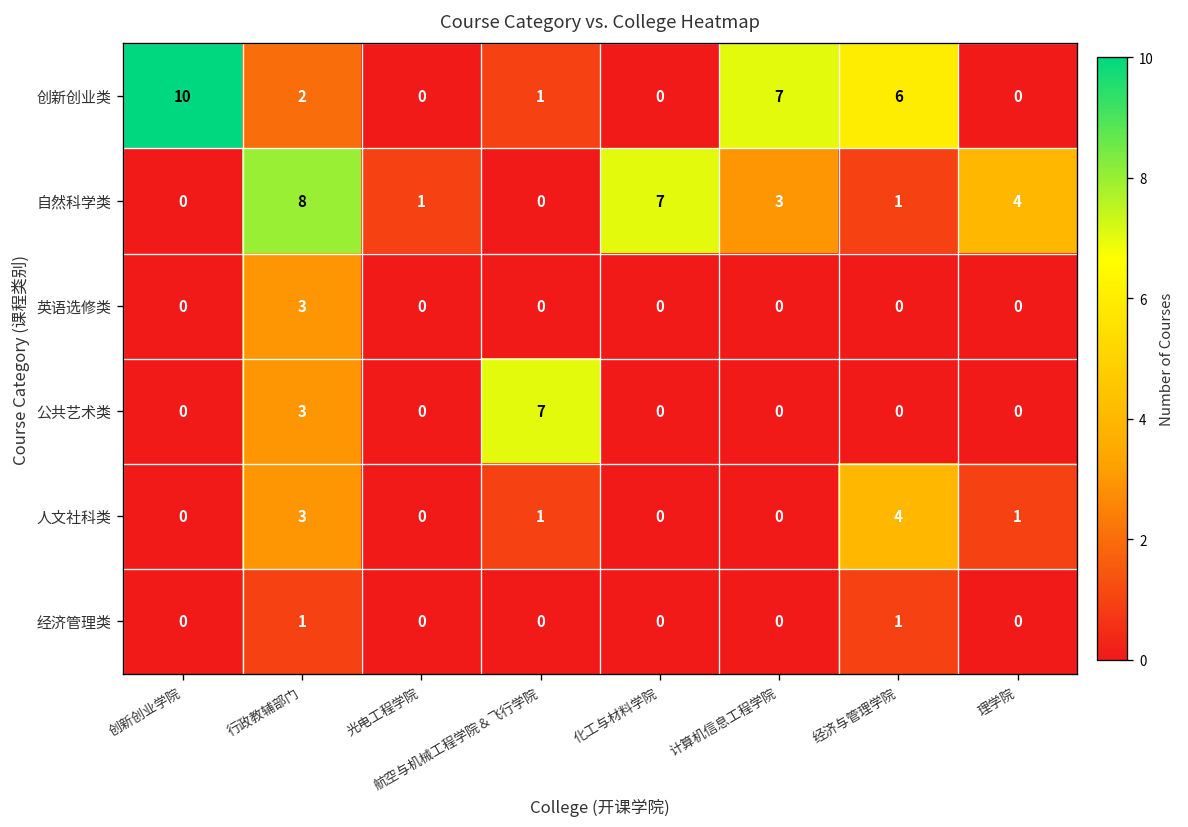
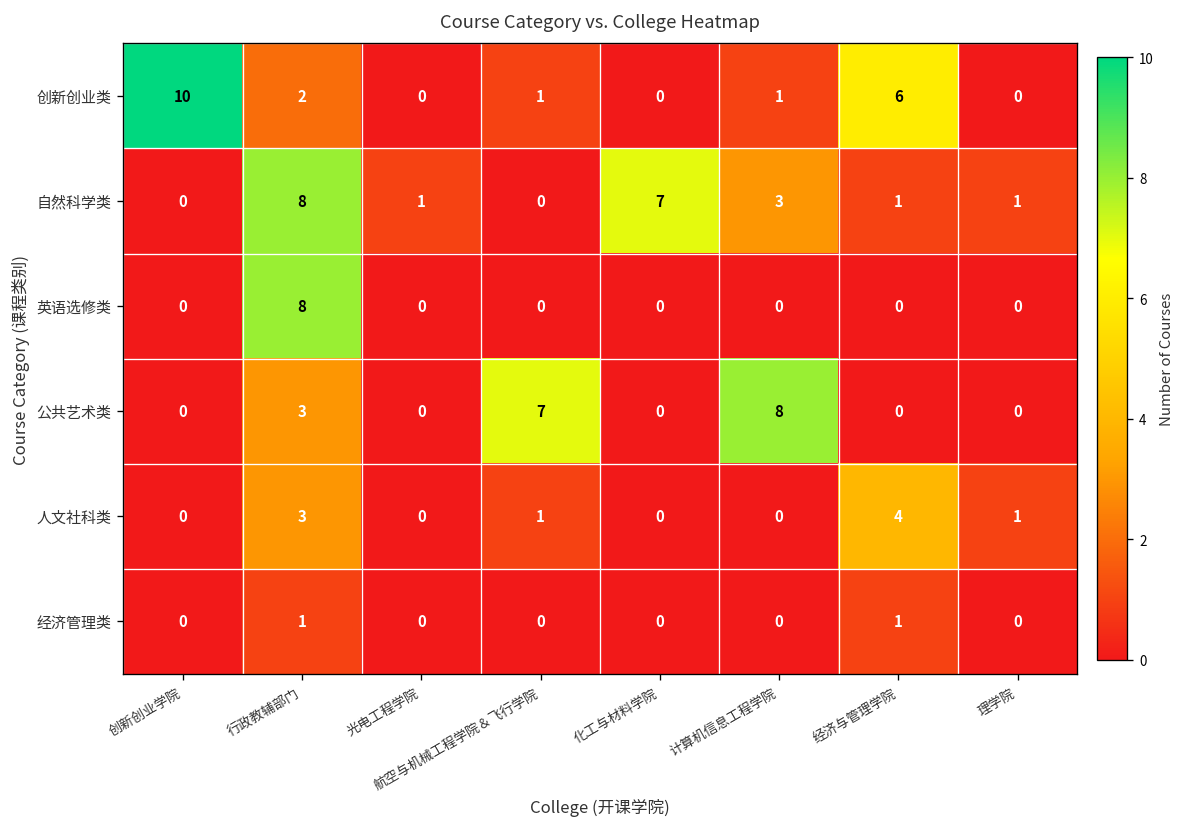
  {
    "创新创业类": {
      "创新创业学院": 10,
      "行政教辅部门": 2,
      "光电工程学院": 0,
      "航空与机械工程学院＆飞行学院": 1,
      "化工与材料学院": 0,
-     "计算机信息工程学院": 7,
+     "计算机信息工程学院": 1,
      "经济与管理学院": 6,
      "理学院": 0
    },
    "自然科学类": {
      "创新创业学院": 0,
      "行政教辅部门": 8,
      "光电工程学院": 1,
      "航空与机械工程学院＆飞行学院": 0,
      "化工与材料学院": 7,
      "计算机信息工程学院": 3,
      "经济与管理学院": 1,
-     "理学院": 4
+     "理学院": 1
    },
    "英语选修类": {
      "创新创业学院": 0,
-     "行政教辅部门": 3,
+     "行政教辅部门": 8,
      "光电工程学院": 0,
      "航空与机械工程学院＆飞行学院": 0,
      "化工与材料学院": 0,
      "计算机信息工程学院": 0,
      "经济与管理学院": 0,
      "理学院": 0
    },
    "公共艺术类": {
      "创新创业学院": 0,
      "行政教辅部门": 3,
      "光电工程学院": 0,
      "航空与机械工程学院＆飞行学院": 7,
      "化工与材料学院": 0,
-     "计算机信息工程学院": 0,
+     "计算机信息工程学院": 8,
      "经济与管理学院": 0,
      "理学院": 0
    },
    "人文社科类": {
      "创新创业学院": 0,
      "行政教辅部门": 3,
      "光电工程学院": 0,
      "航空与机械工程学院＆飞行学院": 1,
      "化工与材料学院": 0,
      "计算机信息工程学院": 0,
      "经济与管理学院": 4,
      "理学院": 1
    },
    "经济管理类": {
      "创新创业学院": 0,
      "行政教辅部门": 1,
      "光电工程学院": 0,
      "航空与机械工程学院＆飞行学院": 0,
      "化工与材料学院": 0,
      "计算机信息工程学院": 0,
      "经济与管理学院": 1,
      "理学院": 0
    }
  }
